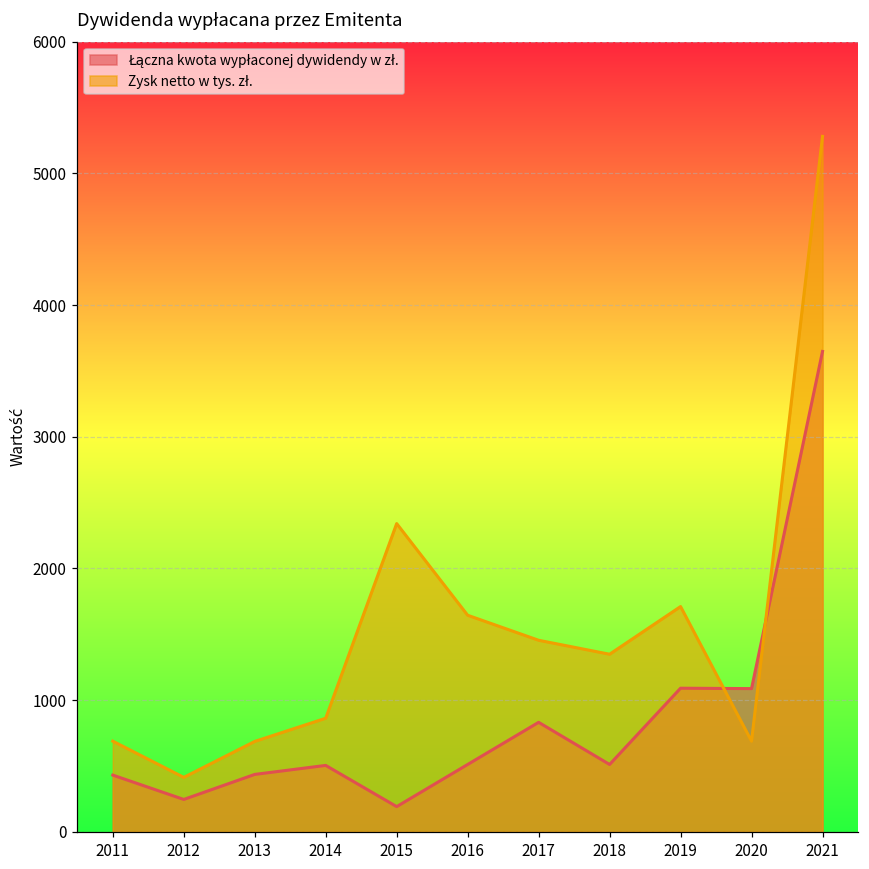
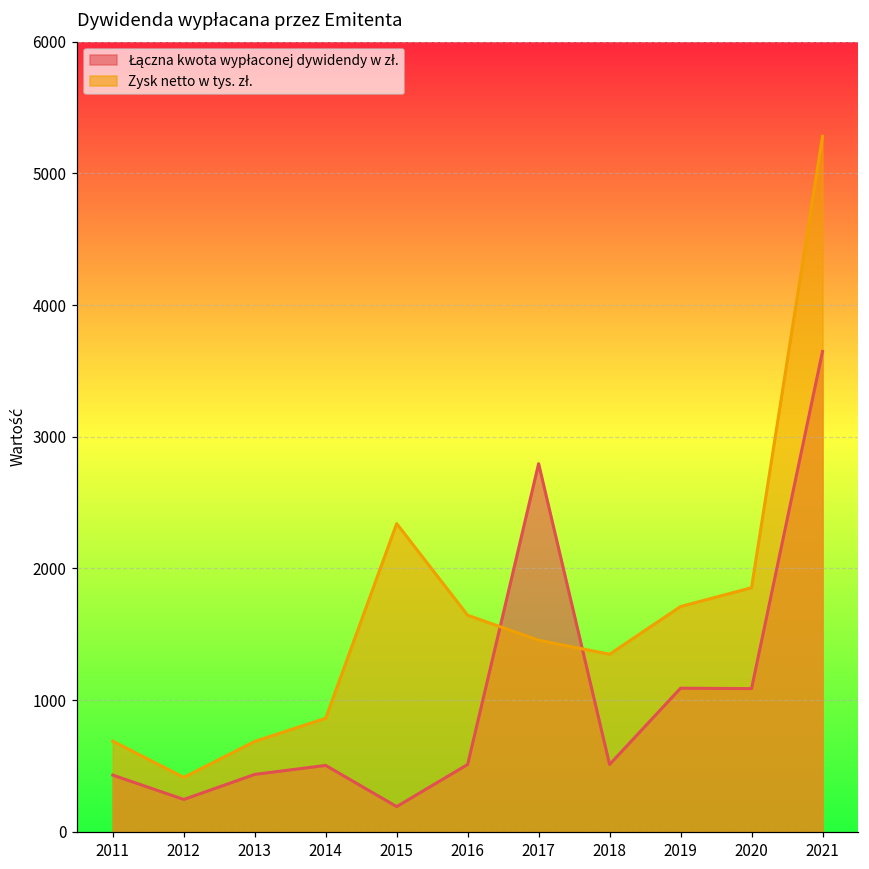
  {
    "Łączna kwota wypłaconej dywidendy w zł.": {
      "2011": 430,
      "2012": 250,
      "2013": 440,
      "2014": 500,
      "2015": 190,
      "2016": 510,
-     "2017": 830,
+     "2017": 2800,
      "2018": 510,
      "2019": 1090,
      "2020": 1090,
      "2021": 3650
    },
    "Zysk netto w tys. zł.": {
      "2011": 690,
      "2012": 410,
      "2013": 690,
      "2014": 860,
      "2015": 2340,
      "2016": 1650,
      "2017": 1460,
      "2018": 1350,
      "2019": 1710,
-     "2020": 690,
+     "2020": 1850,
      "2021": 5280
    }
  }
